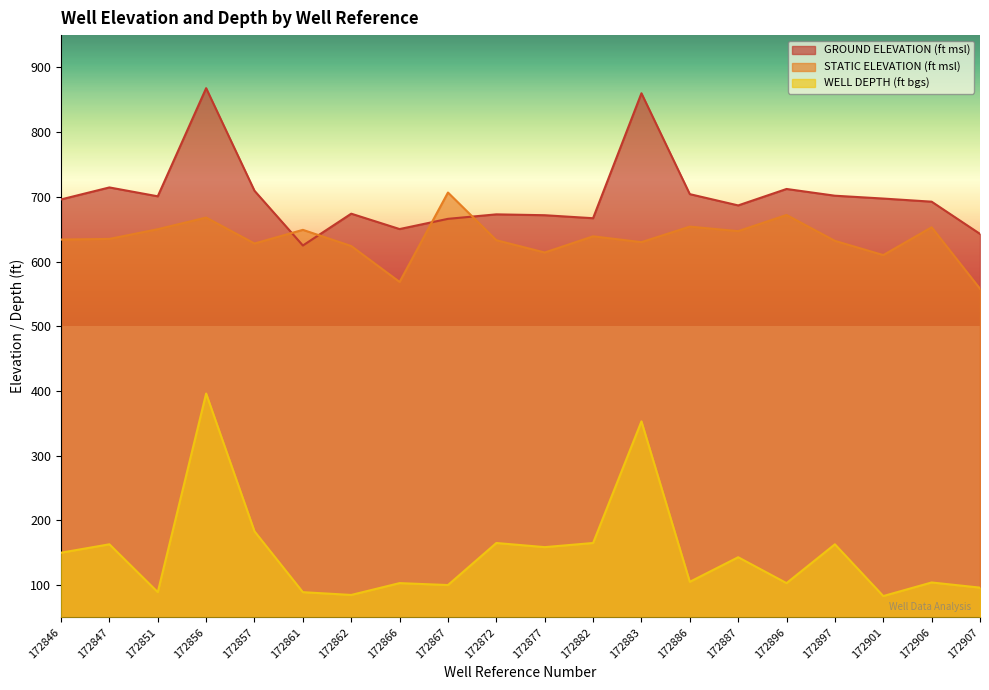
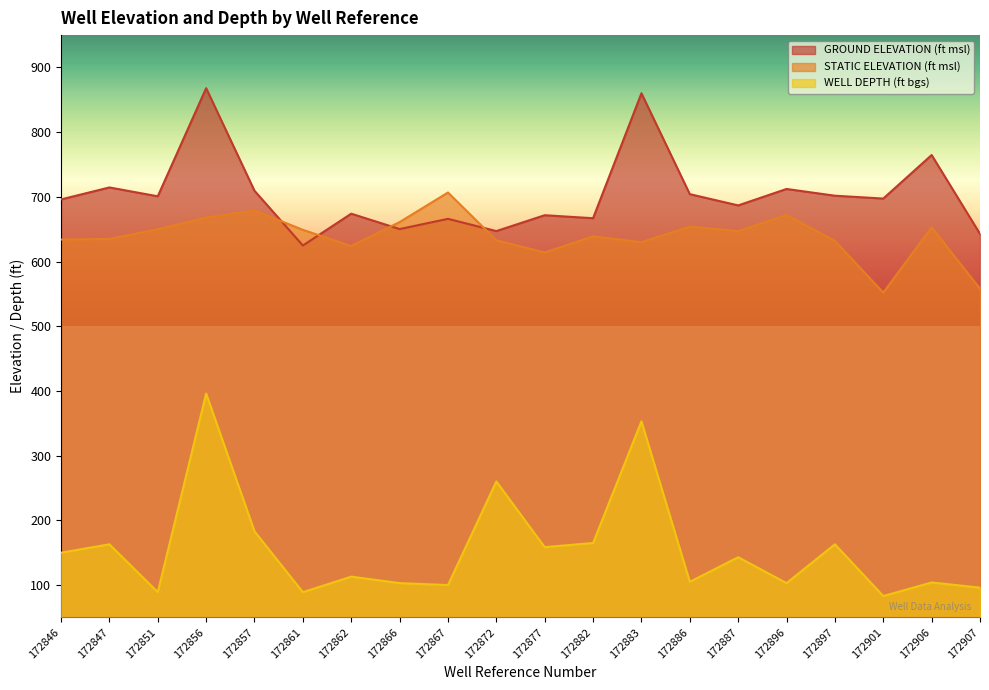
  {
    "GROUND ELEVATION (ft msl)": {
      "172846": 700,
      "172847": 710,
      "172851": 700,
      "172856": 870,
      "172857": 710,
      "172861": 620,
      "172862": 670,
      "172866": 650,
      "172867": 670,
-     "172872": 670,
+     "172872": 650,
      "172877": 670,
      "172882": 670,
      "172883": 860,
      "172886": 700,
      "172887": 690,
      "172896": 710,
      "172897": 700,
      "172901": 700,
-     "172906": 690,
+     "172906": 760,
      "172907": 640
    },
    "STATIC ELEVATION (ft msl)": {
      "172846": 630,
      "172847": 640,
      "172851": 650,
      "172856": 670,
-     "172857": 630,
+     "172857": 680,
      "172861": 650,
      "172862": 620,
-     "172866": 570,
+     "172866": 660,
      "172867": 710,
      "172872": 630,
      "172877": 610,
      "172882": 640,
      "172883": 630,
      "172886": 650,
      "172887": 650,
      "172896": 670,
      "172897": 630,
-     "172901": 610,
+     "172901": 550,
      "172906": 650,
      "172907": 560
    },
    "WELL DEPTH (ft bgs)": {
      "172846": 150,
      "172847": 160,
      "172851": 90,
      "172856": 400,
      "172857": 180,
      "172861": 90,
-     "172862": 80,
+     "172862": 110,
      "172866": 100,
      "172867": 100,
-     "172872": 170,
+     "172872": 260,
      "172877": 160,
      "172882": 170,
      "172883": 350,
      "172886": 110,
      "172887": 140,
      "172896": 100,
      "172897": 160,
      "172901": 80,
      "172906": 100,
      "172907": 100
    }
  }
